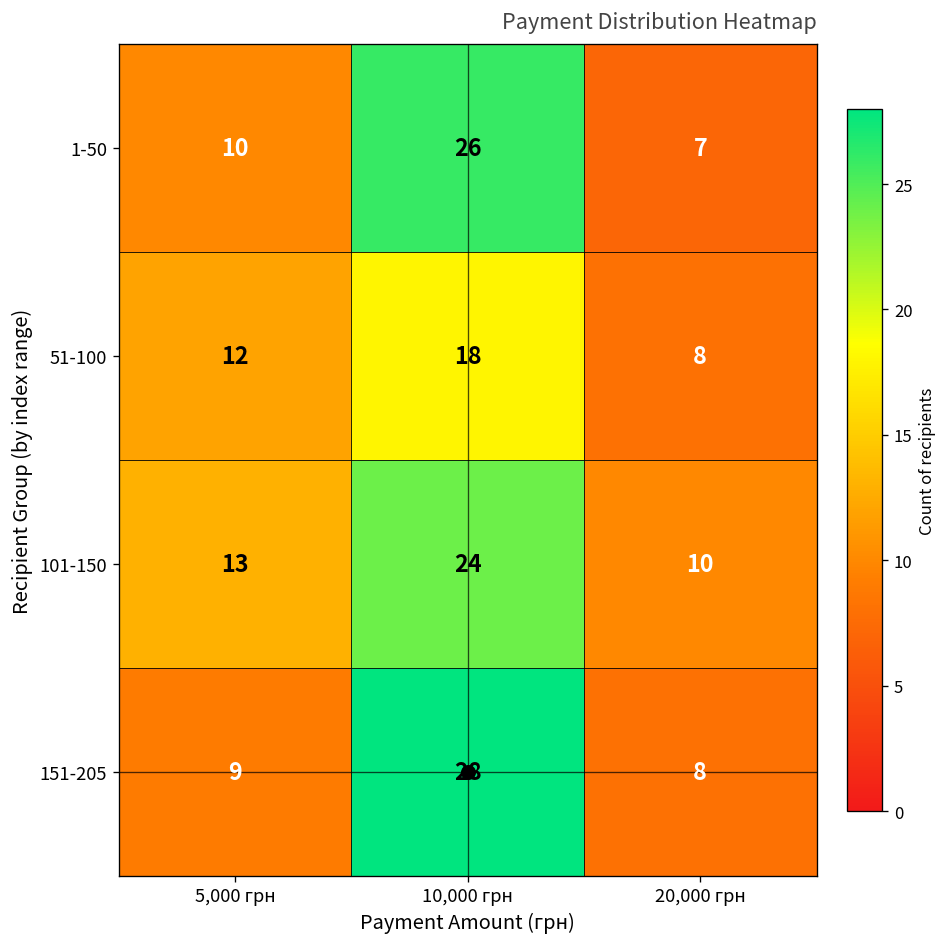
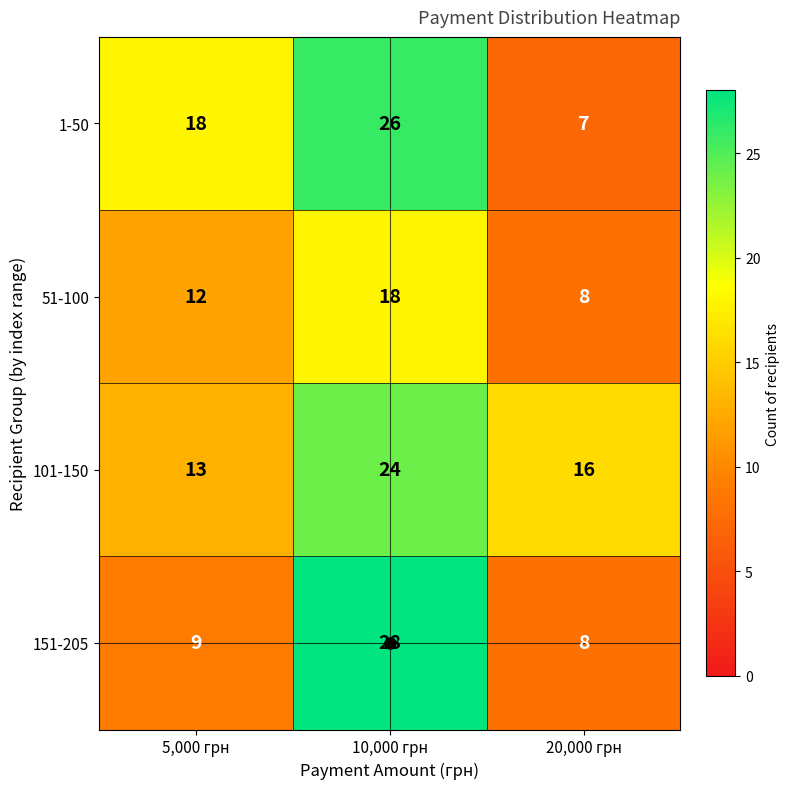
  {
    "1-50": {
-     "5,000 грн": 10,
+     "5,000 грн": 18,
      "10,000 грн": 26,
      "20,000 грн": 7
    },
    "51-100": {
      "5,000 грн": 12,
      "10,000 грн": 18,
      "20,000 грн": 8
    },
    "101-150": {
      "5,000 грн": 13,
      "10,000 грн": 24,
-     "20,000 грн": 10
+     "20,000 грн": 16
    },
    "151-205": {
      "5,000 грн": 9,
      "20,000 грн": 8
    }
  }
